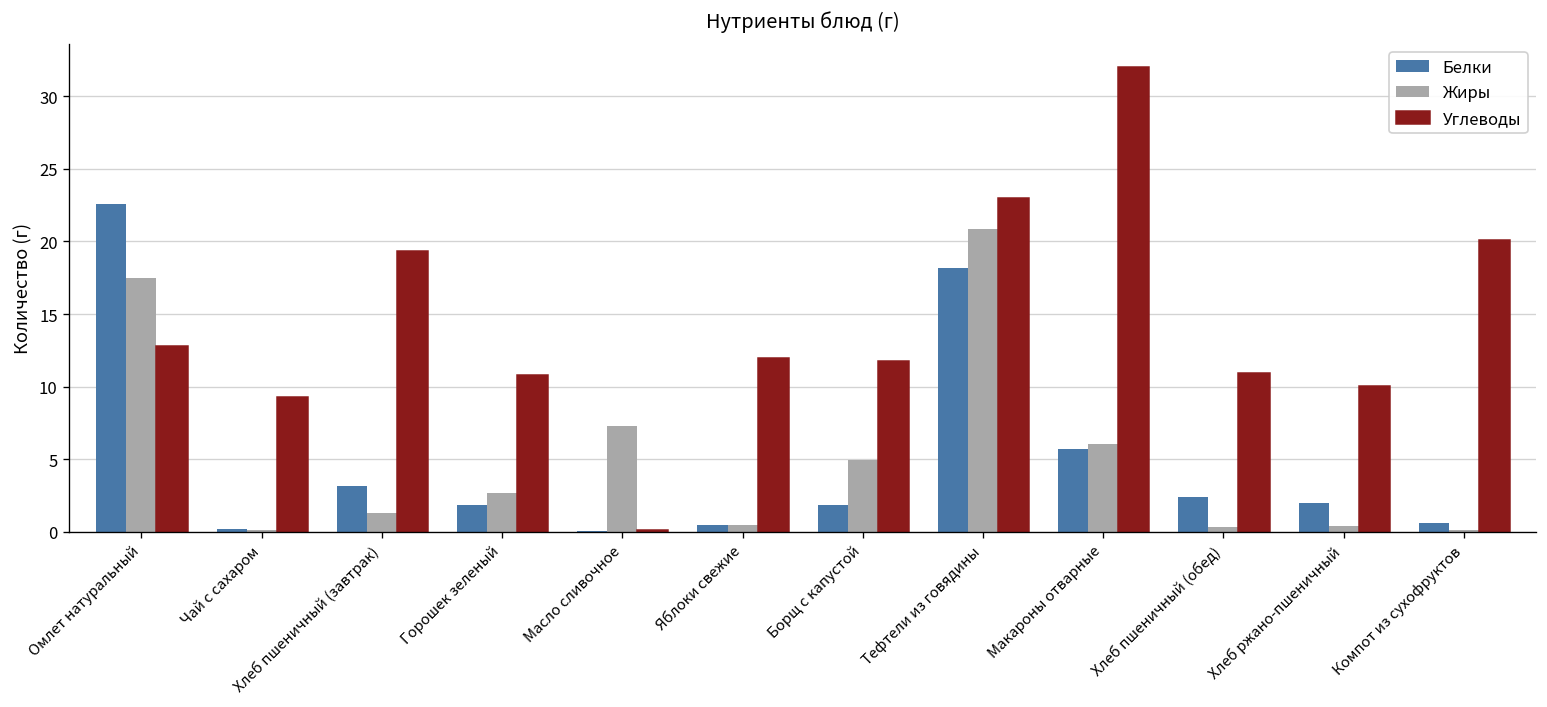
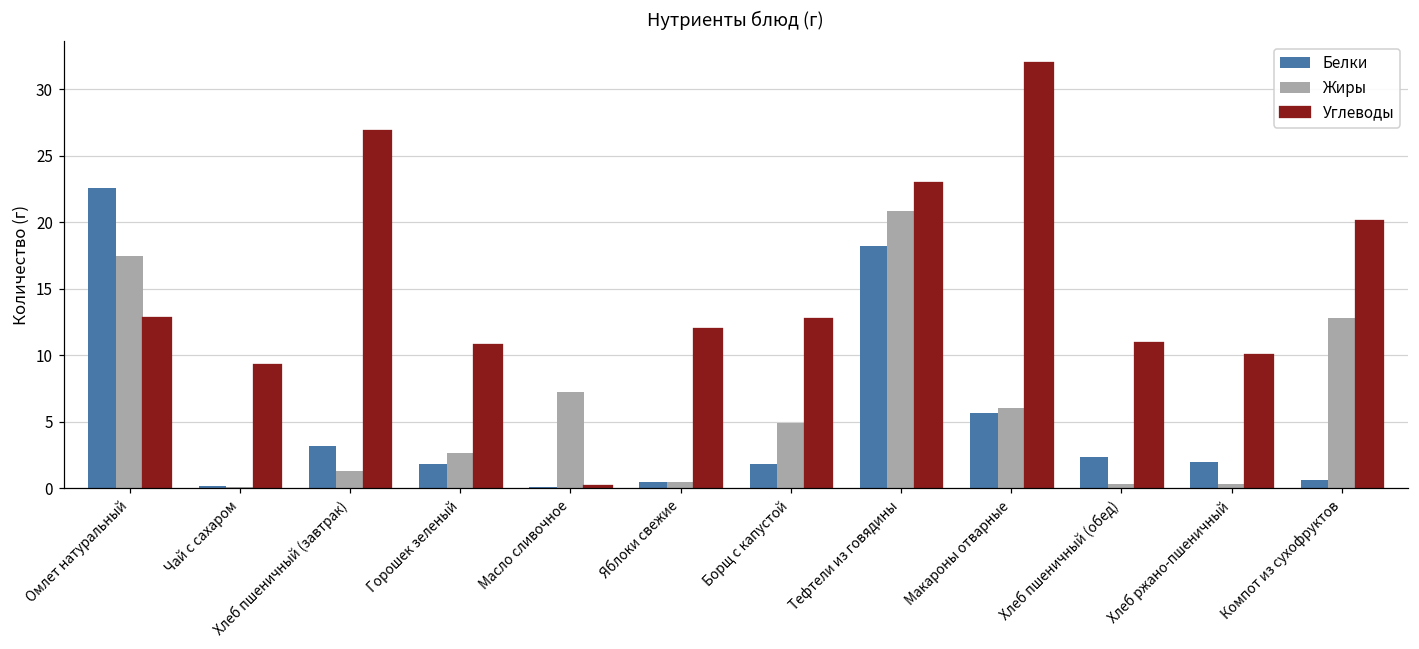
  {
    "Белки": {
      "Омлет натуральный": 22.6,
      "Хлеб пшеничный (завтрак)": 3.2,
      "Горошек зеленый": 1.9,
      "Яблоки свежие": 0.5,
      "Борщ с капустой": 1.8,
      "Тефтели из говядины": 18.2,
      "Макароны отварные": 5.7,
      "Хлеб пшеничный (обед)": 2.4,
      "Хлеб ржано-пшеничный": 2.0,
      "Компот из сухофруктов": 0.6
    },
    "Жиры": {
      "Омлет натуральный": 17.5,
      "Хлеб пшеничный (завтрак)": 1.3,
      "Горошек зеленый": 2.6,
      "Масло сливочное": 7.3,
      "Яблоки свежие": 0.5,
      "Борщ с капустой": 4.9,
      "Тефтели из говядины": 20.9,
      "Макароны отварные": 6.1,
      "Хлеб пшеничный (обед)": 0.3,
      "Хлеб ржано-пшеничный": 0.4,
-     "Компот из сухофруктов": 0.1
+     "Компот из сухофруктов": 12.8
    },
    "Углеводы": {
      "Омлет натуральный": 12.8,
      "Чай с сахаром": 9.3,
-     "Хлеб пшеничный (завтрак)": 19.3,
+     "Хлеб пшеничный (завтрак)": 26.9,
      "Горошек зеленый": 10.8,
      "Яблоки свежие": 11.9,
-     "Борщ с капустой": 11.7,
+     "Борщ с капустой": 12.7,
      "Тефтели из говядины": 23.0,
      "Макароны отварные": 32.0,
      "Хлеб пшеничный (обед)": 10.9,
      "Хлеб ржано-пшеничный": 10.0,
      "Компот из сухофруктов": 20.1
    }
  }
